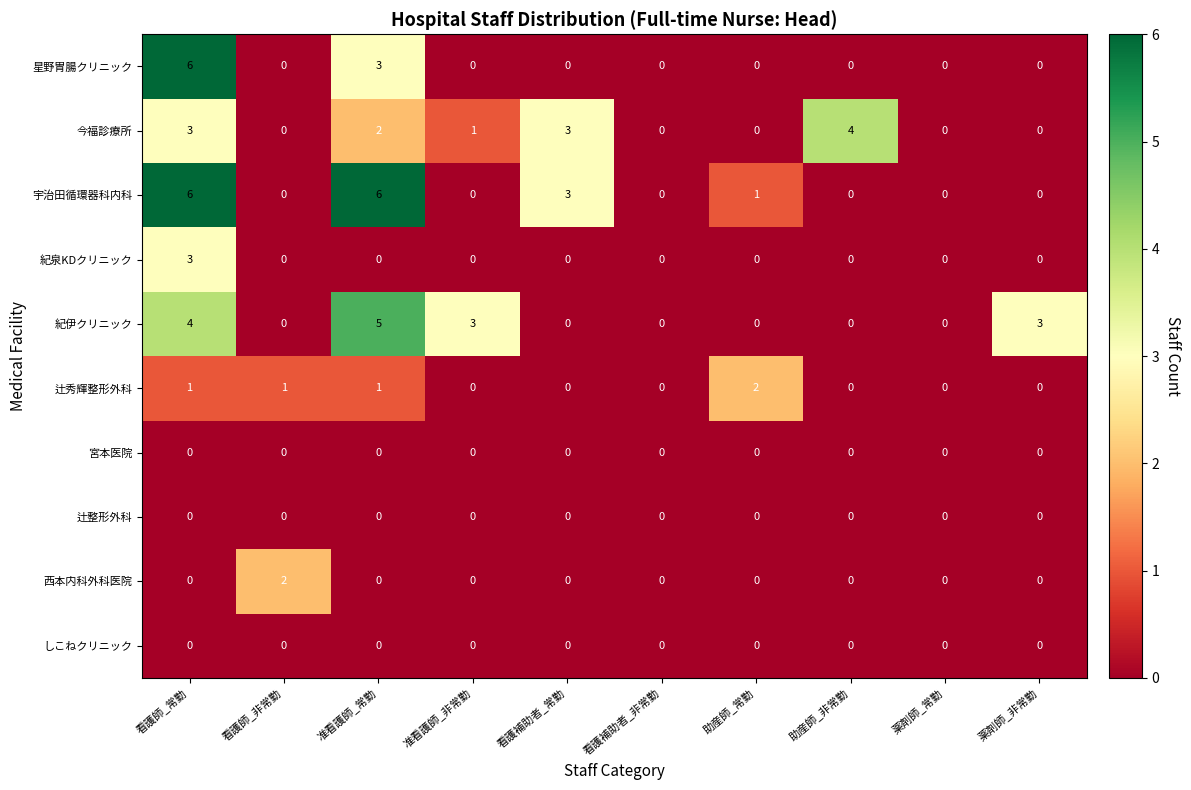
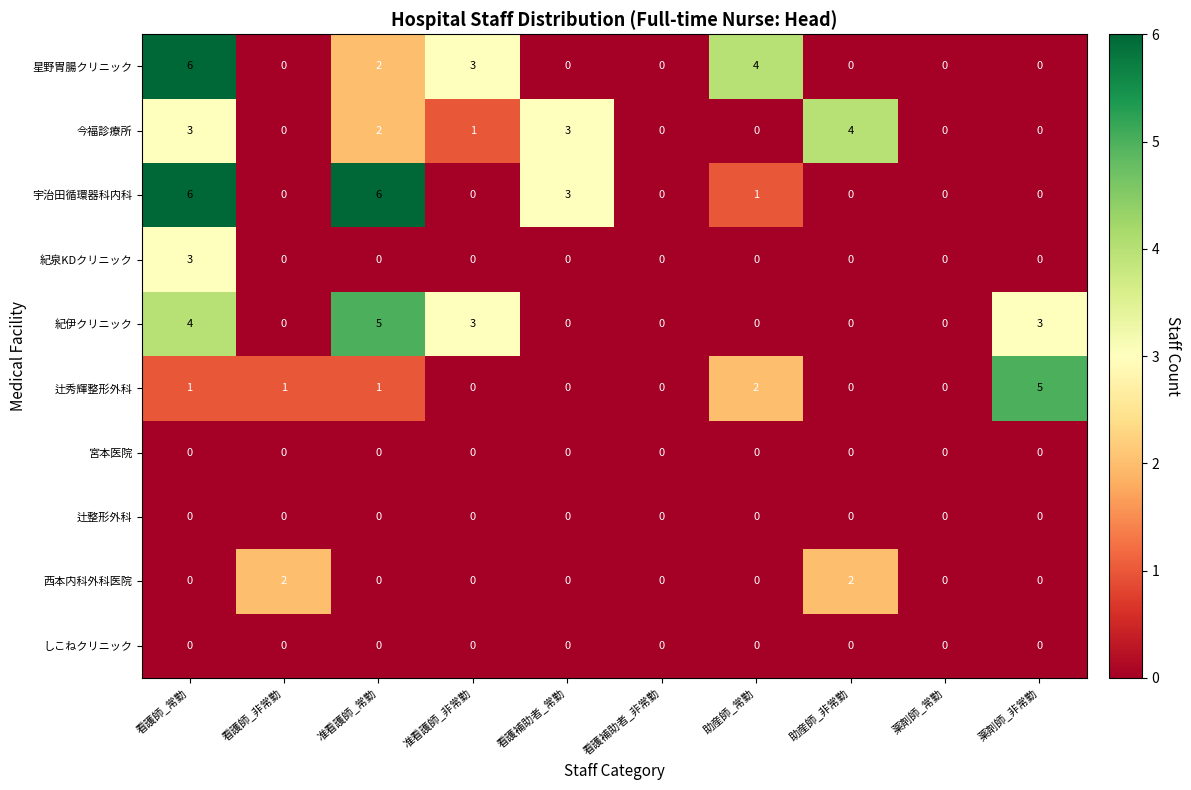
  {
    "星野胃腸クリニック": {
      "看護師_常勤": 6,
      "看護師_非常勤": 0,
-     "准看護師_常勤": 3,
-     "准看護師_非常勤": 0,
+     "准看護師_常勤": 2,
+     "准看護師_非常勤": 3,
      "看護補助者_常勤": 0,
      "看護補助者_非常勤": 0,
-     "助産師_常勤": 0,
+     "助産師_常勤": 4,
      "助産師_非常勤": 0,
      "薬剤師_常勤": 0,
      "薬剤師_非常勤": 0
    },
    "今福診療所": {
      "看護師_常勤": 3,
      "看護師_非常勤": 0,
      "准看護師_常勤": 2,
      "准看護師_非常勤": 1,
      "看護補助者_常勤": 3,
      "看護補助者_非常勤": 0,
      "助産師_常勤": 0,
      "助産師_非常勤": 4,
      "薬剤師_常勤": 0,
      "薬剤師_非常勤": 0
    },
    "宇治田循環器科内科": {
      "看護師_常勤": 6,
      "看護師_非常勤": 0,
      "准看護師_常勤": 6,
      "准看護師_非常勤": 0,
      "看護補助者_常勤": 3,
      "看護補助者_非常勤": 0,
      "助産師_常勤": 1,
      "助産師_非常勤": 0,
      "薬剤師_常勤": 0,
      "薬剤師_非常勤": 0
    },
    "紀泉KDクリニック": {
      "看護師_常勤": 3,
      "看護師_非常勤": 0,
      "准看護師_常勤": 0,
      "准看護師_非常勤": 0,
      "看護補助者_常勤": 0,
      "看護補助者_非常勤": 0,
      "助産師_常勤": 0,
      "助産師_非常勤": 0,
      "薬剤師_常勤": 0,
      "薬剤師_非常勤": 0
    },
    "紀伊クリニック": {
      "看護師_常勤": 4,
      "看護師_非常勤": 0,
      "准看護師_常勤": 5,
      "准看護師_非常勤": 3,
      "看護補助者_常勤": 0,
      "看護補助者_非常勤": 0,
      "助産師_常勤": 0,
      "助産師_非常勤": 0,
      "薬剤師_常勤": 0,
      "薬剤師_非常勤": 3
    },
    "辻秀輝整形外科": {
      "看護師_常勤": 1,
      "看護師_非常勤": 1,
      "准看護師_常勤": 1,
      "准看護師_非常勤": 0,
      "看護補助者_常勤": 0,
      "看護補助者_非常勤": 0,
      "助産師_常勤": 2,
      "助産師_非常勤": 0,
      "薬剤師_常勤": 0,
-     "薬剤師_非常勤": 0
+     "薬剤師_非常勤": 5
    },
    "宮本医院": {
      "看護師_常勤": 0,
      "看護師_非常勤": 0,
      "准看護師_常勤": 0,
      "准看護師_非常勤": 0,
      "看護補助者_常勤": 0,
      "看護補助者_非常勤": 0,
      "助産師_常勤": 0,
      "助産師_非常勤": 0,
      "薬剤師_常勤": 0,
      "薬剤師_非常勤": 0
    },
    "辻整形外科": {
      "看護師_常勤": 0,
      "看護師_非常勤": 0,
      "准看護師_常勤": 0,
      "准看護師_非常勤": 0,
      "看護補助者_常勤": 0,
      "看護補助者_非常勤": 0,
      "助産師_常勤": 0,
      "助産師_非常勤": 0,
      "薬剤師_常勤": 0,
      "薬剤師_非常勤": 0
    },
    "西本内科外科医院": {
      "看護師_常勤": 0,
      "看護師_非常勤": 2,
      "准看護師_常勤": 0,
      "准看護師_非常勤": 0,
      "看護補助者_常勤": 0,
      "看護補助者_非常勤": 0,
      "助産師_常勤": 0,
-     "助産師_非常勤": 0,
+     "助産師_非常勤": 2,
      "薬剤師_常勤": 0,
      "薬剤師_非常勤": 0
    },
    "しこねクリニック": {
      "看護師_常勤": 0,
      "看護師_非常勤": 0,
      "准看護師_常勤": 0,
      "准看護師_非常勤": 0,
      "看護補助者_常勤": 0,
      "看護補助者_非常勤": 0,
      "助産師_常勤": 0,
      "助産師_非常勤": 0,
      "薬剤師_常勤": 0,
      "薬剤師_非常勤": 0
    }
  }
